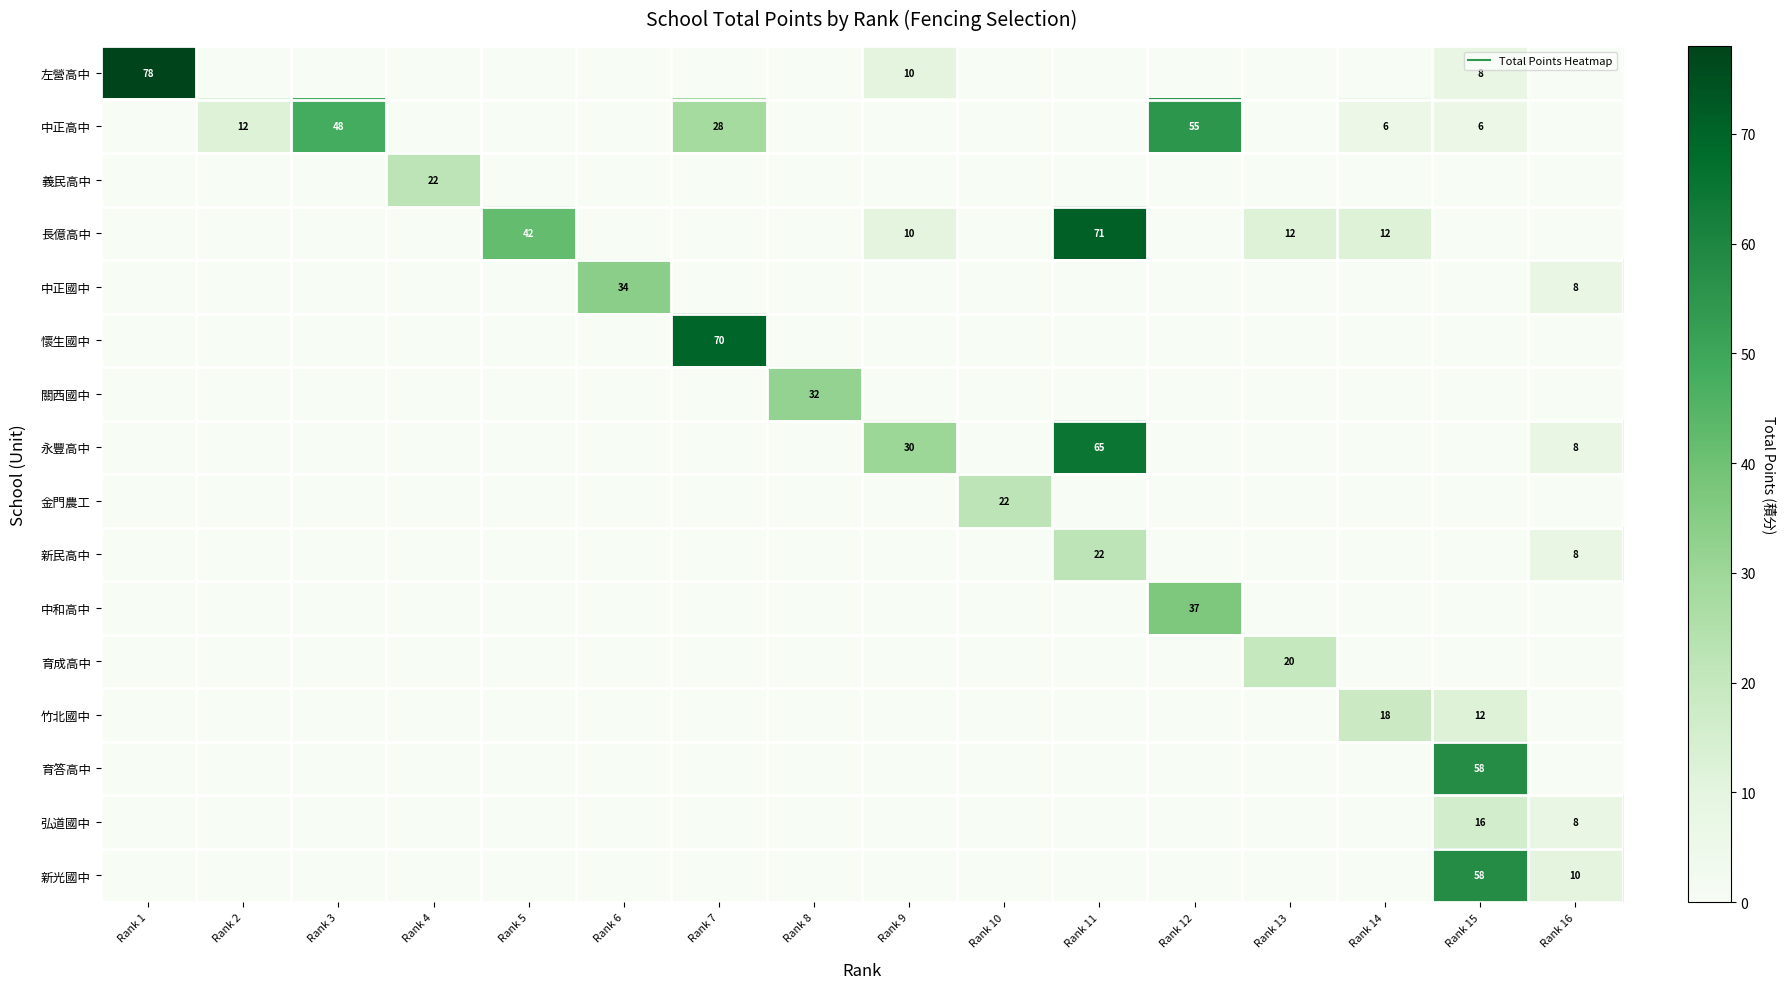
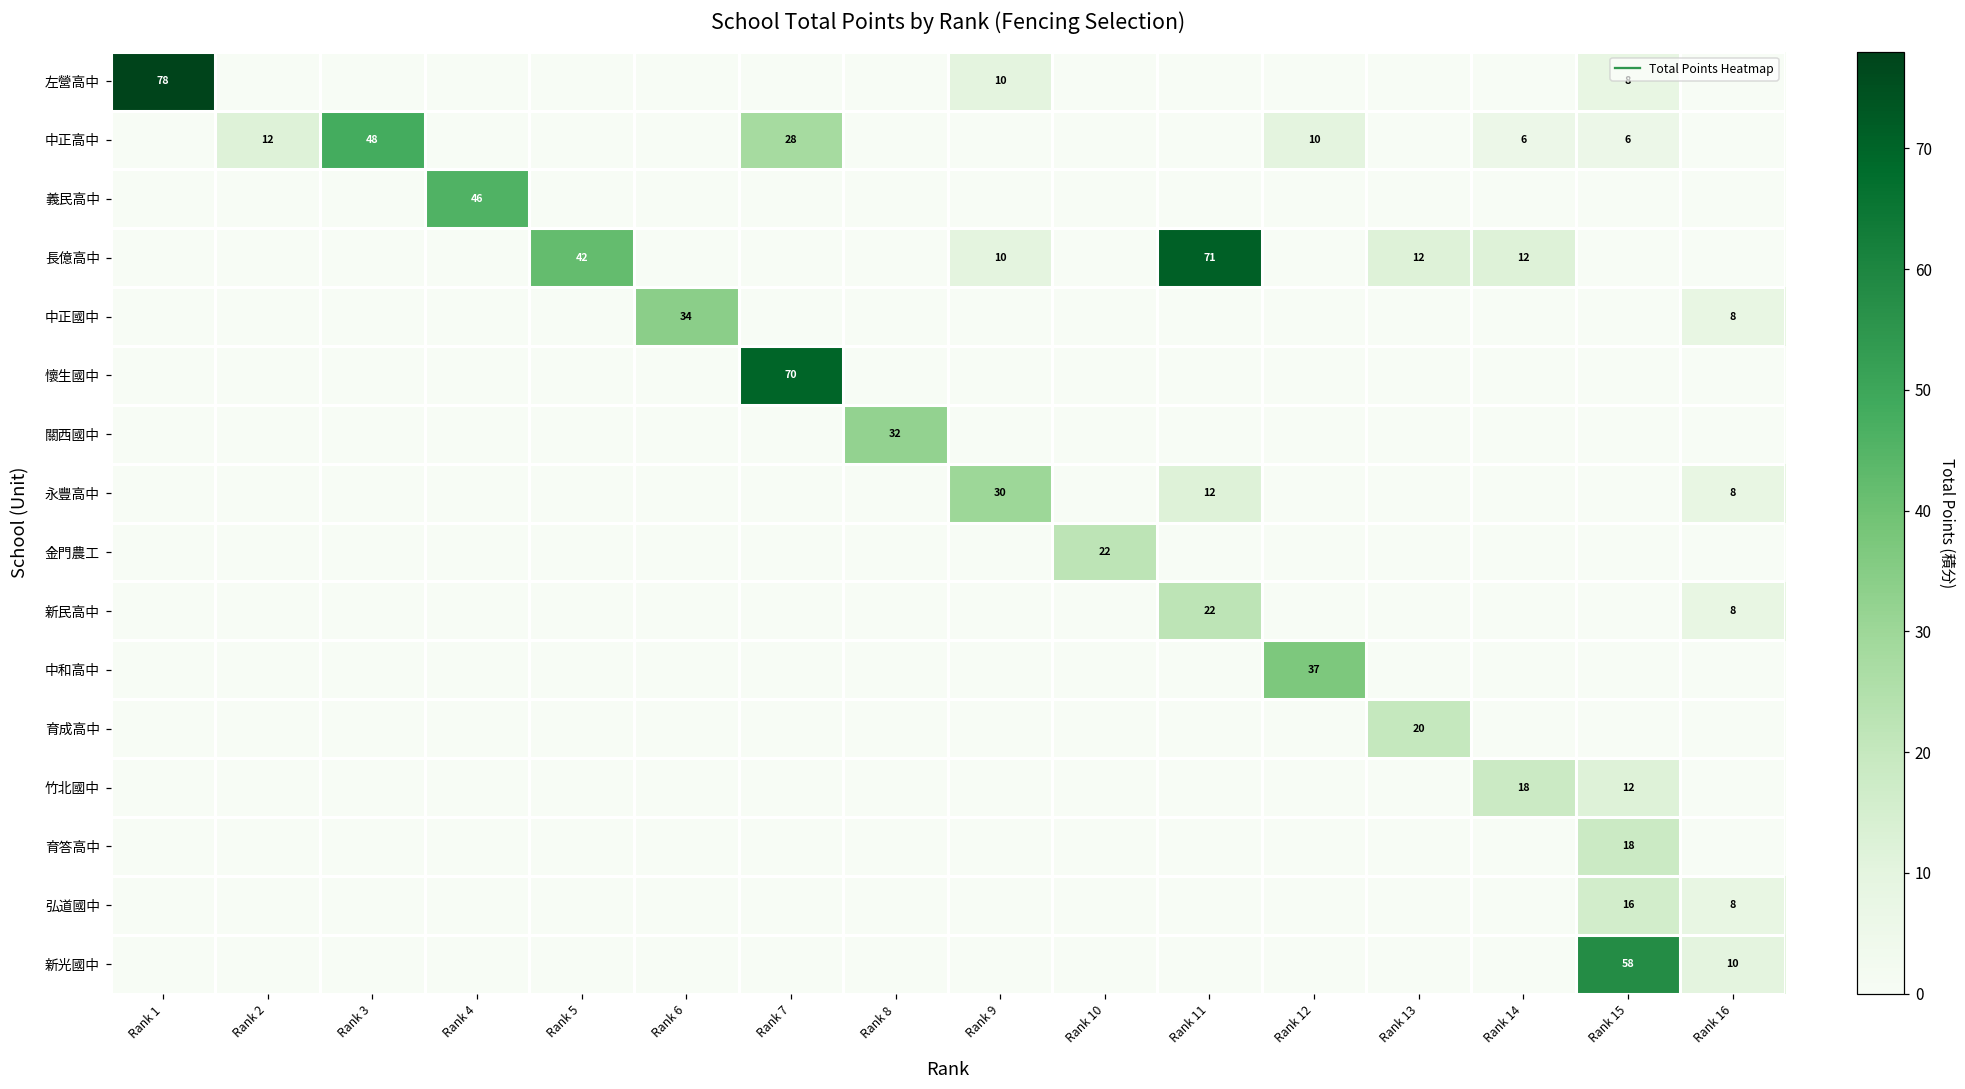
  {
    "左營高中": {
      "Rank 1": 78,
      "Rank 9": 10
    },
    "中正高中": {
      "Rank 2": 12,
      "Rank 3": 48,
      "Rank 7": 28,
-     "Rank 12": 55,
+     "Rank 12": 10,
      "Rank 14": 6,
      "Rank 15": 6
    },
    "義民高中": {
-     "Rank 4": 22
+     "Rank 4": 46
    },
    "長億高中": {
      "Rank 5": 42,
      "Rank 9": 10,
      "Rank 11": 71,
      "Rank 13": 12,
      "Rank 14": 12
    },
    "中正國中": {
      "Rank 6": 34,
      "Rank 16": 8
    },
    "懷生國中": {
      "Rank 7": 70
    },
    "關西國中": {
      "Rank 8": 32
    },
    "永豐高中": {
      "Rank 9": 30,
-     "Rank 11": 65,
+     "Rank 11": 12,
      "Rank 16": 8
    },
    "金門農工": {
      "Rank 10": 22
    },
    "新民高中": {
      "Rank 11": 22,
      "Rank 16": 8
    },
    "中和高中": {
      "Rank 12": 37
    },
    "育成高中": {
      "Rank 13": 20
    },
    "竹北國中": {
      "Rank 14": 18,
      "Rank 15": 12
    },
    "育答高中": {
-     "Rank 15": 58
+     "Rank 15": 18
    },
    "弘道國中": {
      "Rank 15": 16,
      "Rank 16": 8
    },
    "新光國中": {
      "Rank 15": 58,
      "Rank 16": 10
    }
  }
